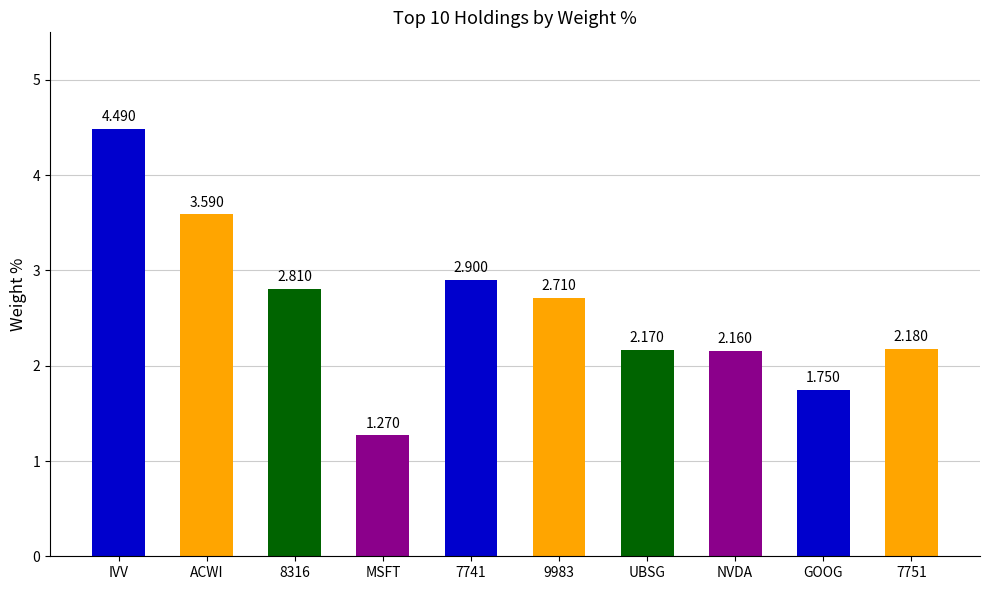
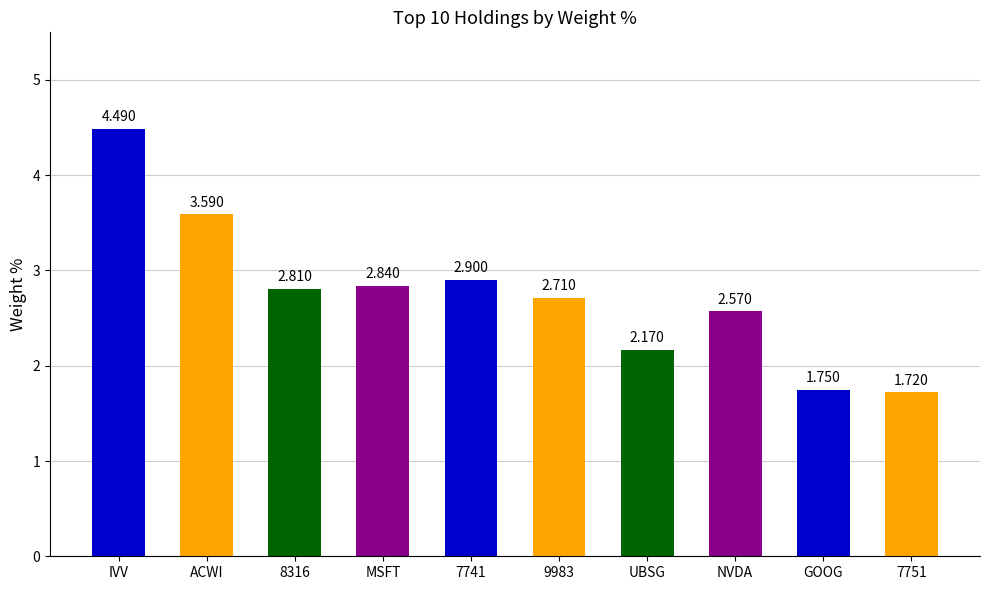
  {
    "IVV": 4.490,
    "ACWI": 3.590,
    "8316": 2.810,
-   "MSFT": 1.270,
+   "MSFT": 2.840,
    "7741": 2.900,
    "9983": 2.710,
    "UBSG": 2.170,
-   "NVDA": 2.160,
+   "NVDA": 2.570,
    "GOOG": 1.750,
-   "7751": 2.180
+   "7751": 1.720
  }
